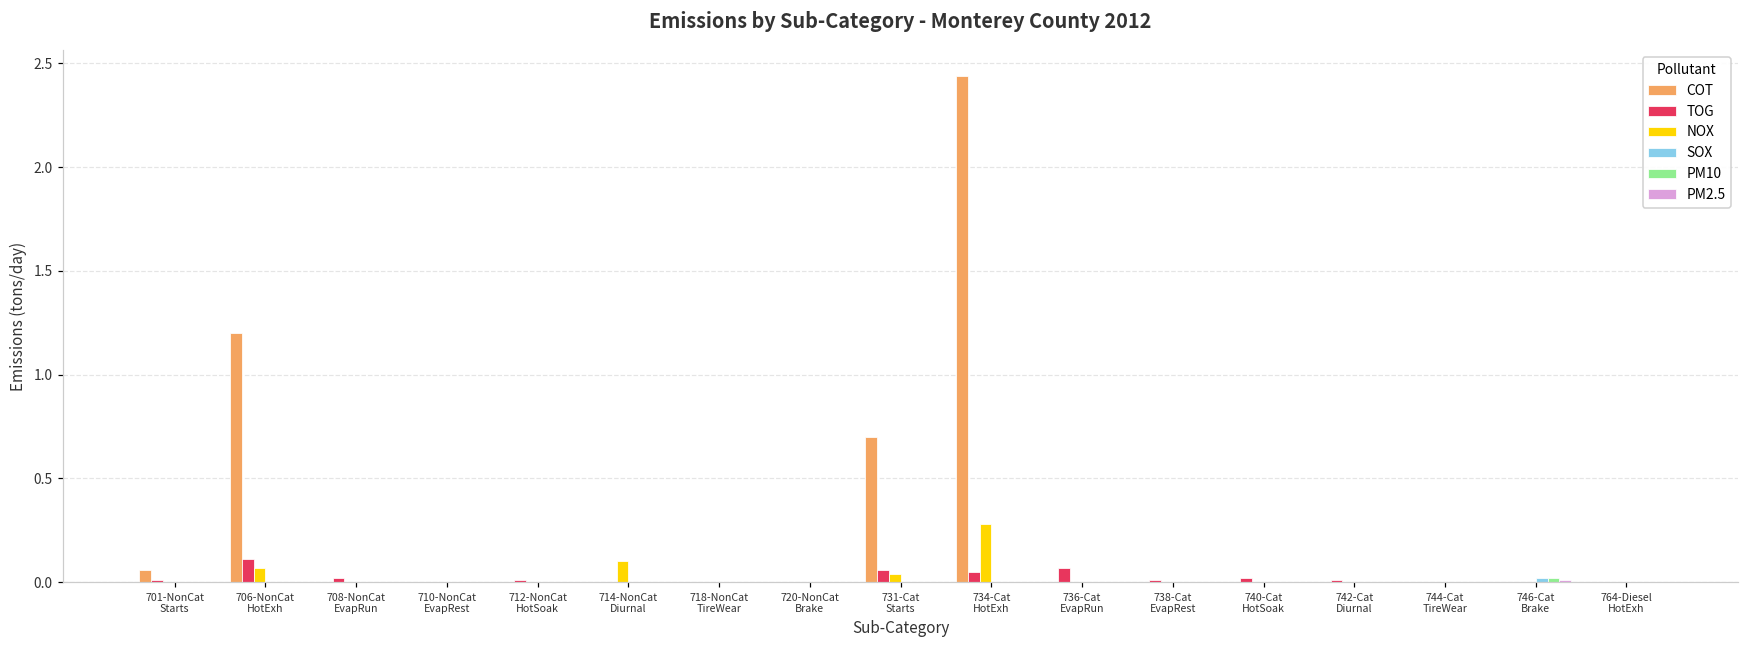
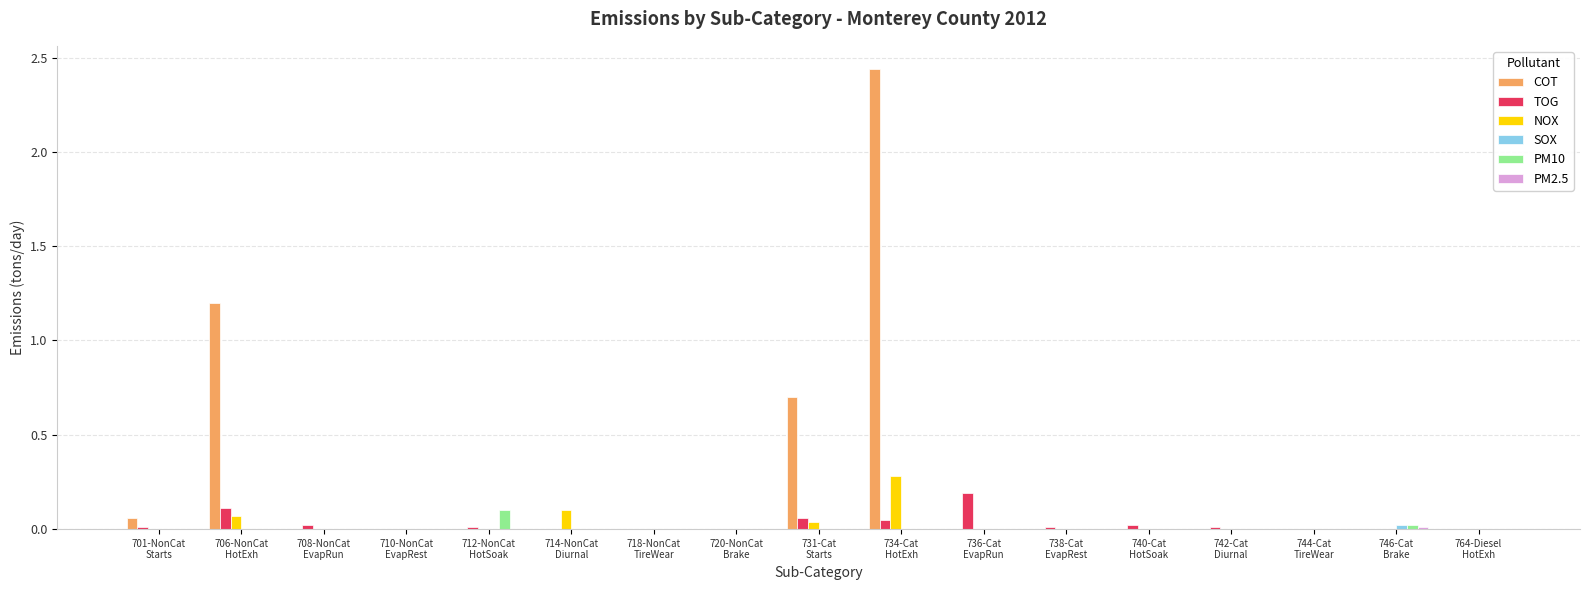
  {
    "COT": {
      "701-NonCat Starts": 0.06,
      "706-NonCat HotExh": 1.20,
      "708-NonCat EvapRun": 0.00,
      "710-NonCat EvapRest": 0.00,
      "712-NonCat HotSoak": 0.00,
      "714-NonCat Diurnal": 0.00,
      "718-NonCat TireWear": 0.00,
      "720-NonCat Brake": 0.00,
      "731-Cat Starts": 0.70,
      "734-Cat HotExh": 2.44,
      "736-Cat EvapRun": 0.00,
      "738-Cat EvapRest": 0.00,
      "740-Cat HotSoak": 0.00,
      "742-Cat Diurnal": 0.00,
      "744-Cat TireWear": 0.00,
      "746-Cat Brake": 0.00,
      "764-Diesel HotExh": 0.00
    },
    "TOG": {
      "706-NonCat HotExh": 0.11,
      "708-NonCat EvapRun": 0.02,
      "710-NonCat EvapRest": 0.00,
      "714-NonCat Diurnal": 0.00,
      "718-NonCat TireWear": 0.00,
      "720-NonCat Brake": 0.00,
      "731-Cat Starts": 0.06,
      "734-Cat HotExh": 0.05,
-     "736-Cat EvapRun": 0.07,
+     "736-Cat EvapRun": 0.19,
      "740-Cat HotSoak": 0.02,
      "744-Cat TireWear": 0.00,
      "746-Cat Brake": 0.00,
      "764-Diesel HotExh": 0.00
    },
    "NOX": {
      "701-NonCat Starts": 0.00,
      "706-NonCat HotExh": 0.07,
      "708-NonCat EvapRun": 0.00,
      "710-NonCat EvapRest": 0.00,
      "712-NonCat HotSoak": 0.00,
      "714-NonCat Diurnal": 0.10,
      "718-NonCat TireWear": 0.00,
      "720-NonCat Brake": 0.00,
      "731-Cat Starts": 0.04,
      "734-Cat HotExh": 0.28,
      "736-Cat EvapRun": 0.00,
      "738-Cat EvapRest": 0.00,
      "740-Cat HotSoak": 0.00,
      "742-Cat Diurnal": 0.00,
      "744-Cat TireWear": 0.00,
      "746-Cat Brake": 0.00,
      "764-Diesel HotExh": 0.00
    },
    "SOX": {
      "701-NonCat Starts": 0.00,
      "706-NonCat HotExh": 0.00,
      "708-NonCat EvapRun": 0.00,
      "710-NonCat EvapRest": 0.00,
      "712-NonCat HotSoak": 0.00,
      "714-NonCat Diurnal": 0.00,
      "718-NonCat TireWear": 0.00,
      "720-NonCat Brake": 0.00,
      "731-Cat Starts": 0.00,
      "734-Cat HotExh": 0.00,
      "736-Cat EvapRun": 0.00,
      "738-Cat EvapRest": 0.00,
      "740-Cat HotSoak": 0.00,
      "742-Cat Diurnal": 0.00,
      "744-Cat TireWear": 0.00,
      "746-Cat Brake": 0.02,
      "764-Diesel HotExh": 0.00
    },
    "PM10": {
      "701-NonCat Starts": 0.0,
      "706-NonCat HotExh": 0.0,
      "708-NonCat EvapRun": 0.0,
      "710-NonCat EvapRest": 0.0,
-     "712-NonCat HotSoak": 0.0,
+     "712-NonCat HotSoak": 0.1,
      "714-NonCat Diurnal": 0.0,
      "718-NonCat TireWear": 0.0,
      "720-NonCat Brake": 0.0,
      "731-Cat Starts": 0.0,
      "734-Cat HotExh": 0.0,
      "736-Cat EvapRun": 0.0,
      "738-Cat EvapRest": 0.0,
      "740-Cat HotSoak": 0.0,
      "742-Cat Diurnal": 0.0,
      "744-Cat TireWear": 0.0,
      "746-Cat Brake": 0.02,
      "764-Diesel HotExh": 0.0
    },
    "PM2.5": {
      "701-NonCat Starts": 0.00,
      "706-NonCat HotExh": 0.00,
      "708-NonCat EvapRun": 0.00,
      "710-NonCat EvapRest": 0.00,
      "712-NonCat HotSoak": 0.00,
      "714-NonCat Diurnal": 0.00,
      "718-NonCat TireWear": 0.00,
      "720-NonCat Brake": 0.00,
      "731-Cat Starts": 0.00,
      "734-Cat HotExh": 0.00,
      "736-Cat EvapRun": 0.00,
      "738-Cat EvapRest": 0.00,
      "740-Cat HotSoak": 0.00,
      "742-Cat Diurnal": 0.00,
      "744-Cat TireWear": 0.00,
      "764-Diesel HotExh": 0.00
    }
  }
